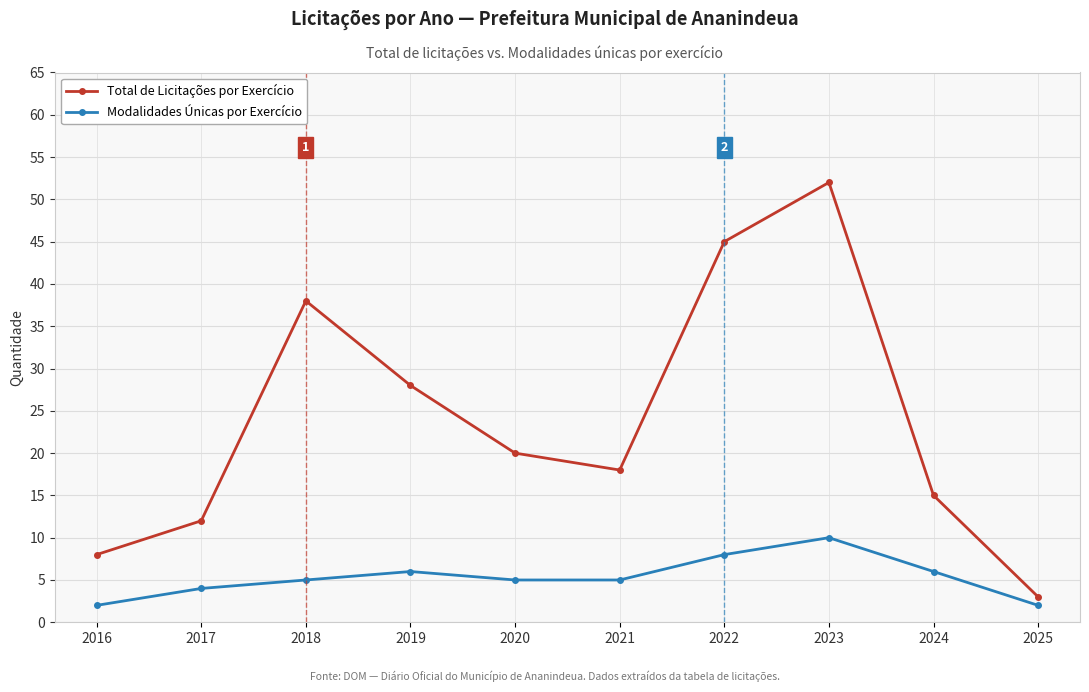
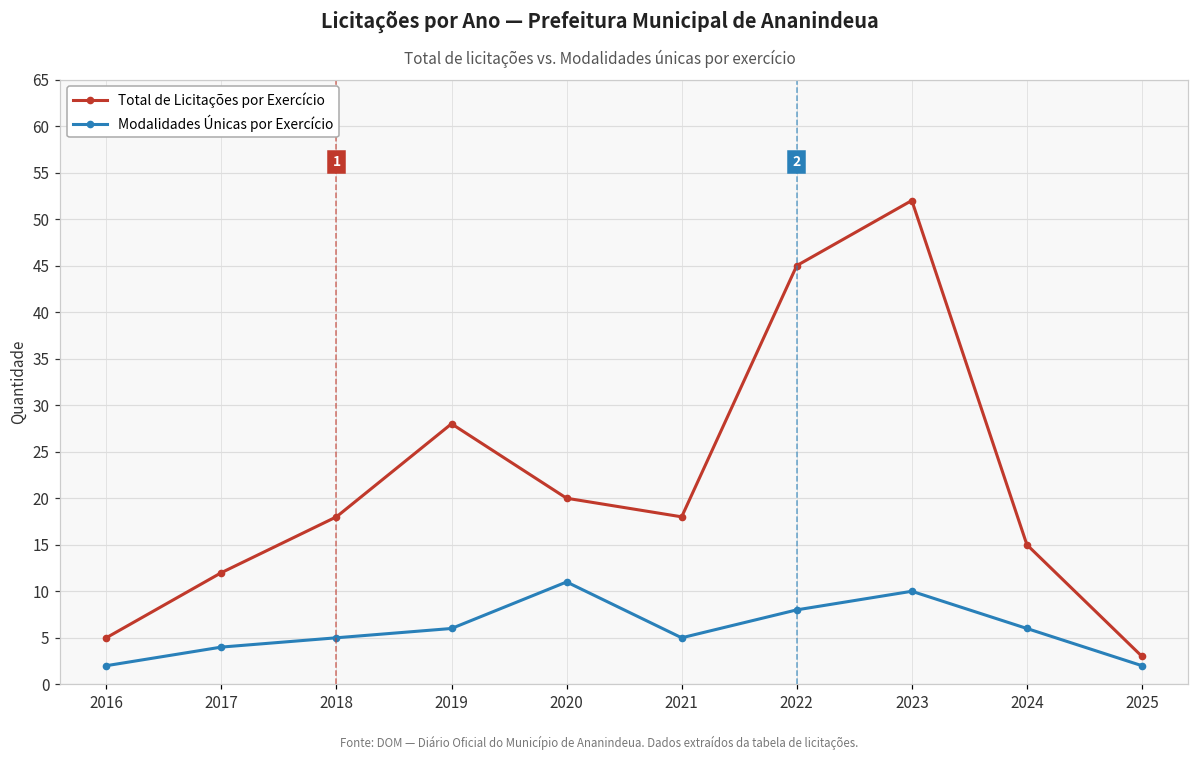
  {
    "Total de Licitações por Exercício": {
-     "2016": 8,
+     "2016": 5,
      "2017": 12,
-     "2018": 38,
+     "2018": 18,
      "2019": 28,
      "2020": 20,
      "2021": 18,
      "2022": 45,
      "2023": 52,
      "2024": 15,
      "2025": 3
    },
    "Modalidades Únicas por Exercício": {
      "2016": 2,
      "2017": 4,
      "2018": 5,
      "2019": 6,
-     "2020": 5,
+     "2020": 11,
      "2021": 5,
      "2022": 8,
      "2023": 10,
      "2024": 6,
      "2025": 2
    }
  }
